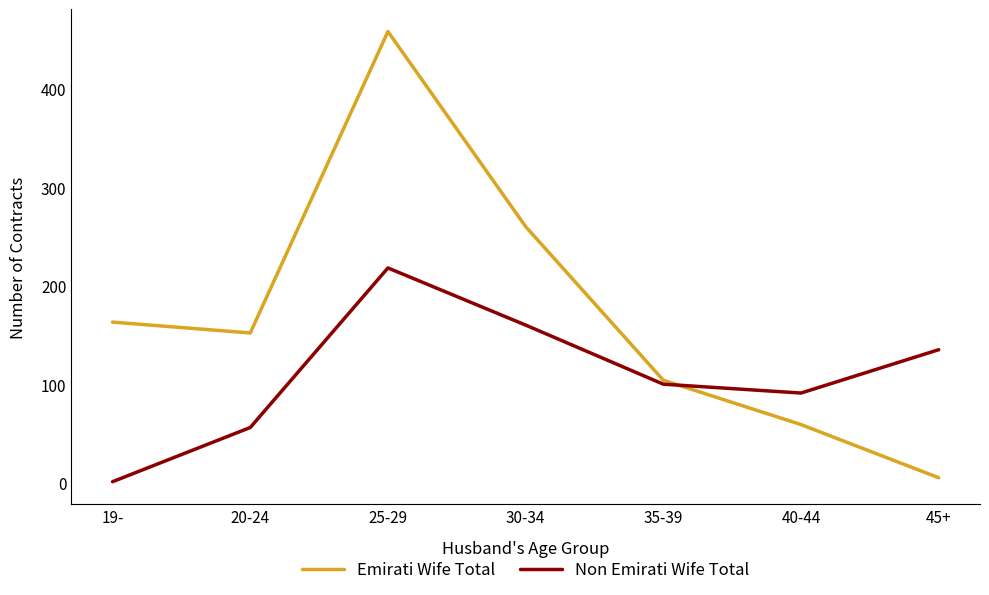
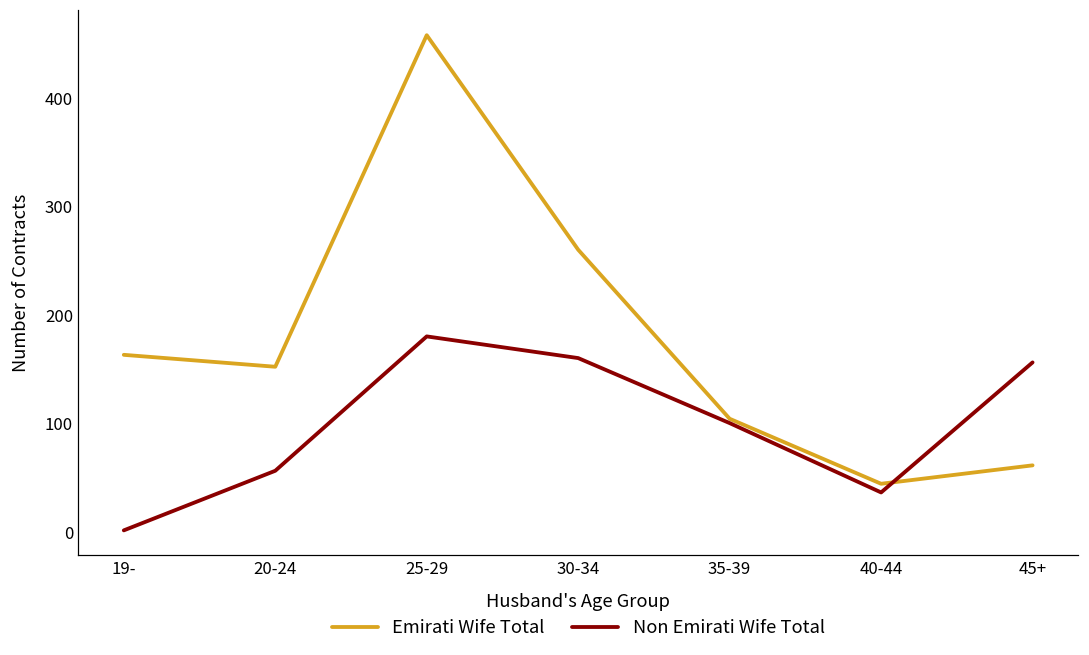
  {
    "Emirati Wife Total": {
      "19-": 160,
      "20-24": 150,
      "25-29": 460,
      "30-34": 260,
      "35-39": 100,
-     "40-44": 60,
-     "45+": 10
+     "40-44": 40,
+     "45+": 60
    },
    "Non Emirati Wife Total": {
      "19-": 0,
      "20-24": 60,
-     "25-29": 220,
+     "25-29": 180,
      "30-34": 160,
      "35-39": 100,
-     "40-44": 90,
-     "45+": 140
+     "40-44": 40,
+     "45+": 160
    }
  }
